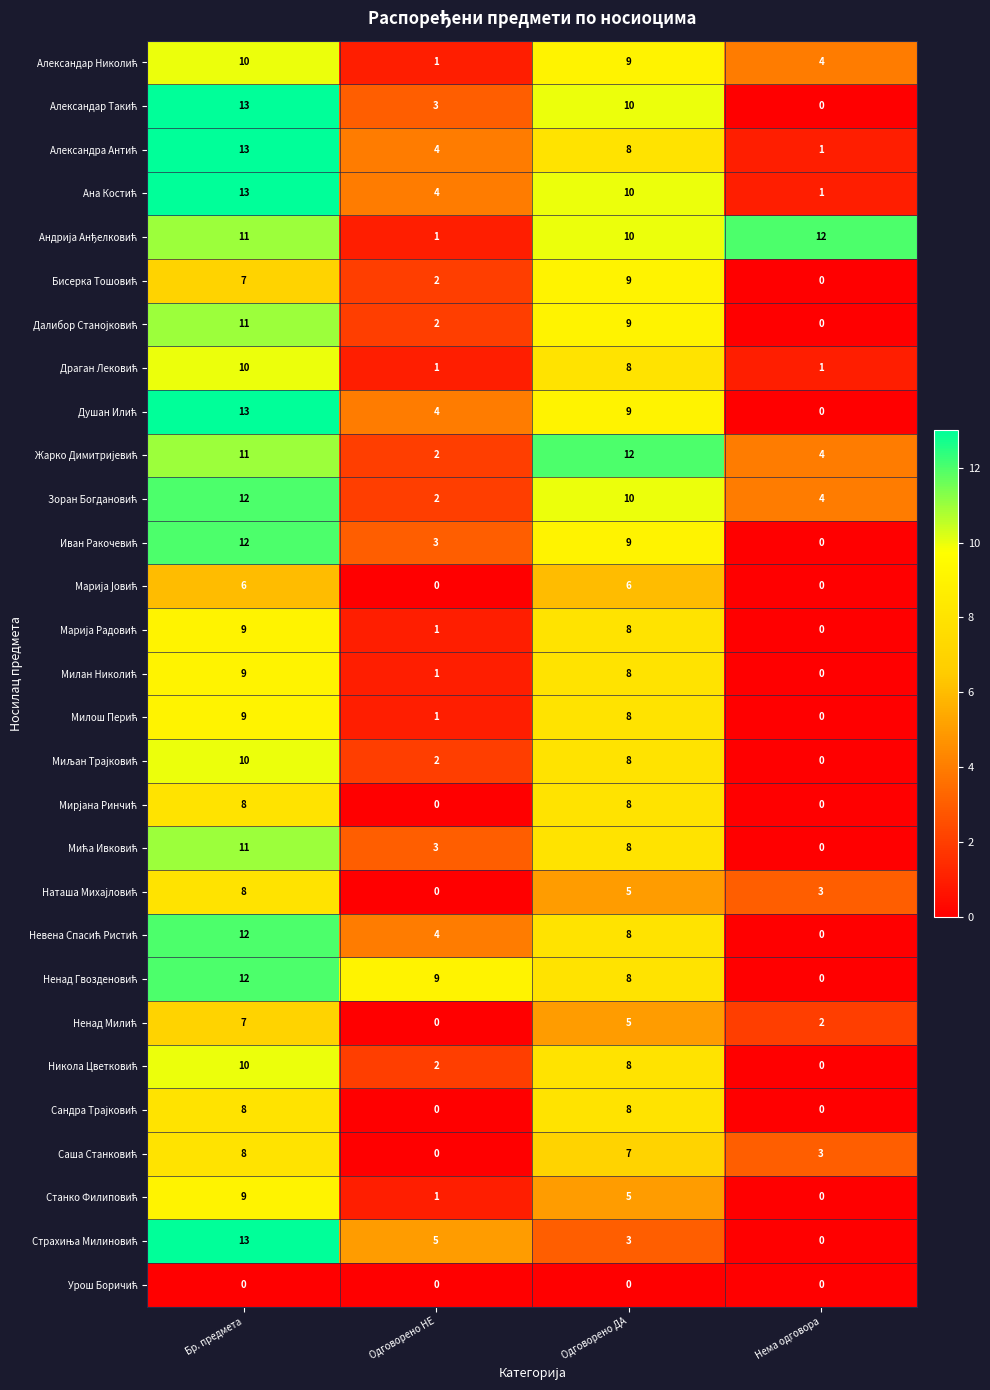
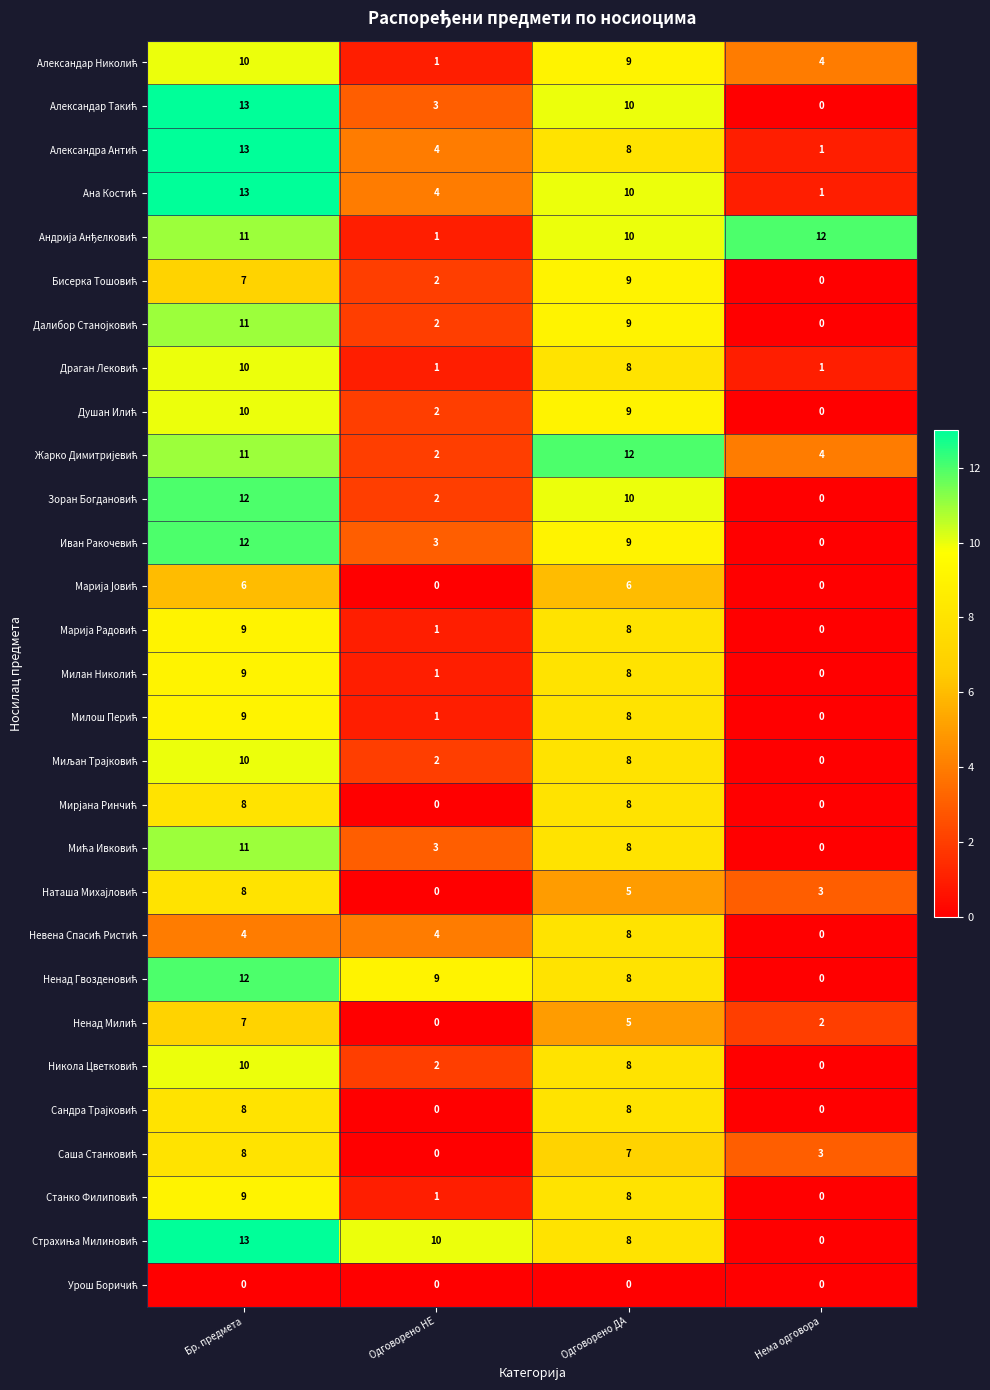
  {
    "Александар Николић": {
      "Бр. предмета": 10,
      "Одговорено НЕ": 1,
      "Одговорено ДА": 9,
      "Нема одговора": 4
    },
    "Александар Такић": {
      "Бр. предмета": 13,
      "Одговорено НЕ": 3,
      "Одговорено ДА": 10,
      "Нема одговора": 0
    },
    "Александра Антић": {
      "Бр. предмета": 13,
      "Одговорено НЕ": 4,
      "Одговорено ДА": 8,
      "Нема одговора": 1
    },
    "Ана Костић": {
      "Бр. предмета": 13,
      "Одговорено НЕ": 4,
      "Одговорено ДА": 10,
      "Нема одговора": 1
    },
    "Андрија Анђелковић": {
      "Бр. предмета": 11,
      "Одговорено НЕ": 1,
      "Одговорено ДА": 10,
      "Нема одговора": 12
    },
    "Бисерка Тошовић": {
      "Бр. предмета": 7,
      "Одговорено НЕ": 2,
      "Одговорено ДА": 9,
      "Нема одговора": 0
    },
    "Далибор Станојковић": {
      "Бр. предмета": 11,
      "Одговорено НЕ": 2,
      "Одговорено ДА": 9,
      "Нема одговора": 0
    },
    "Драган Лековић": {
      "Бр. предмета": 10,
      "Одговорено НЕ": 1,
      "Одговорено ДА": 8,
      "Нема одговора": 1
    },
    "Душан Илић": {
-     "Бр. предмета": 13,
-     "Одговорено НЕ": 4,
+     "Бр. предмета": 10,
+     "Одговорено НЕ": 2,
      "Одговорено ДА": 9,
      "Нема одговора": 0
    },
    "Жарко Димитријевић": {
      "Бр. предмета": 11,
      "Одговорено НЕ": 2,
      "Одговорено ДА": 12,
      "Нема одговора": 4
    },
    "Зоран Богдановић": {
      "Бр. предмета": 12,
      "Одговорено НЕ": 2,
      "Одговорено ДА": 10,
-     "Нема одговора": 4
+     "Нема одговора": 0
    },
    "Иван Ракочевић": {
      "Бр. предмета": 12,
      "Одговорено НЕ": 3,
      "Одговорено ДА": 9,
      "Нема одговора": 0
    },
    "Марија Јовић": {
      "Бр. предмета": 6,
      "Одговорено НЕ": 0,
      "Одговорено ДА": 6,
      "Нема одговора": 0
    },
    "Марија Радовић": {
      "Бр. предмета": 9,
      "Одговорено НЕ": 1,
      "Одговорено ДА": 8,
      "Нема одговора": 0
    },
    "Милан Николић": {
      "Бр. предмета": 9,
      "Одговорено НЕ": 1,
      "Одговорено ДА": 8,
      "Нема одговора": 0
    },
    "Милош Перић": {
      "Бр. предмета": 9,
      "Одговорено НЕ": 1,
      "Одговорено ДА": 8,
      "Нема одговора": 0
    },
    "Миљан Трајковић": {
      "Бр. предмета": 10,
      "Одговорено НЕ": 2,
      "Одговорено ДА": 8,
      "Нема одговора": 0
    },
    "Мирјана Ринчић": {
      "Бр. предмета": 8,
      "Одговорено НЕ": 0,
      "Одговорено ДА": 8,
      "Нема одговора": 0
    },
    "Мића Ивковић": {
      "Бр. предмета": 11,
      "Одговорено НЕ": 3,
      "Одговорено ДА": 8,
      "Нема одговора": 0
    },
    "Наташа Михајловић": {
      "Бр. предмета": 8,
      "Одговорено НЕ": 0,
      "Одговорено ДА": 5,
      "Нема одговора": 3
    },
    "Невена Спасић Ристић": {
-     "Бр. предмета": 12,
+     "Бр. предмета": 4,
      "Одговорено НЕ": 4,
      "Одговорено ДА": 8,
      "Нема одговора": 0
    },
    "Ненад Гвозденовић": {
      "Бр. предмета": 12,
      "Одговорено НЕ": 9,
      "Одговорено ДА": 8,
      "Нема одговора": 0
    },
    "Ненад Милић": {
      "Бр. предмета": 7,
      "Одговорено НЕ": 0,
      "Одговорено ДА": 5,
      "Нема одговора": 2
    },
    "Никола Цветковић": {
      "Бр. предмета": 10,
      "Одговорено НЕ": 2,
      "Одговорено ДА": 8,
      "Нема одговора": 0
    },
    "Сандра Трајковић": {
      "Бр. предмета": 8,
      "Одговорено НЕ": 0,
      "Одговорено ДА": 8,
      "Нема одговора": 0
    },
    "Саша Станковић": {
      "Бр. предмета": 8,
      "Одговорено НЕ": 0,
      "Одговорено ДА": 7,
      "Нема одговора": 3
    },
    "Станко Филиповић": {
      "Бр. предмета": 9,
      "Одговорено НЕ": 1,
-     "Одговорено ДА": 5,
+     "Одговорено ДА": 8,
      "Нема одговора": 0
    },
    "Страхиња Милиновић": {
      "Бр. предмета": 13,
-     "Одговорено НЕ": 5,
-     "Одговорено ДА": 3,
+     "Одговорено НЕ": 10,
+     "Одговорено ДА": 8,
      "Нема одговора": 0
    },
    "Урош Боричић": {
      "Бр. предмета": 0,
      "Одговорено НЕ": 0,
      "Одговорено ДА": 0,
      "Нема одговора": 0
    }
  }
